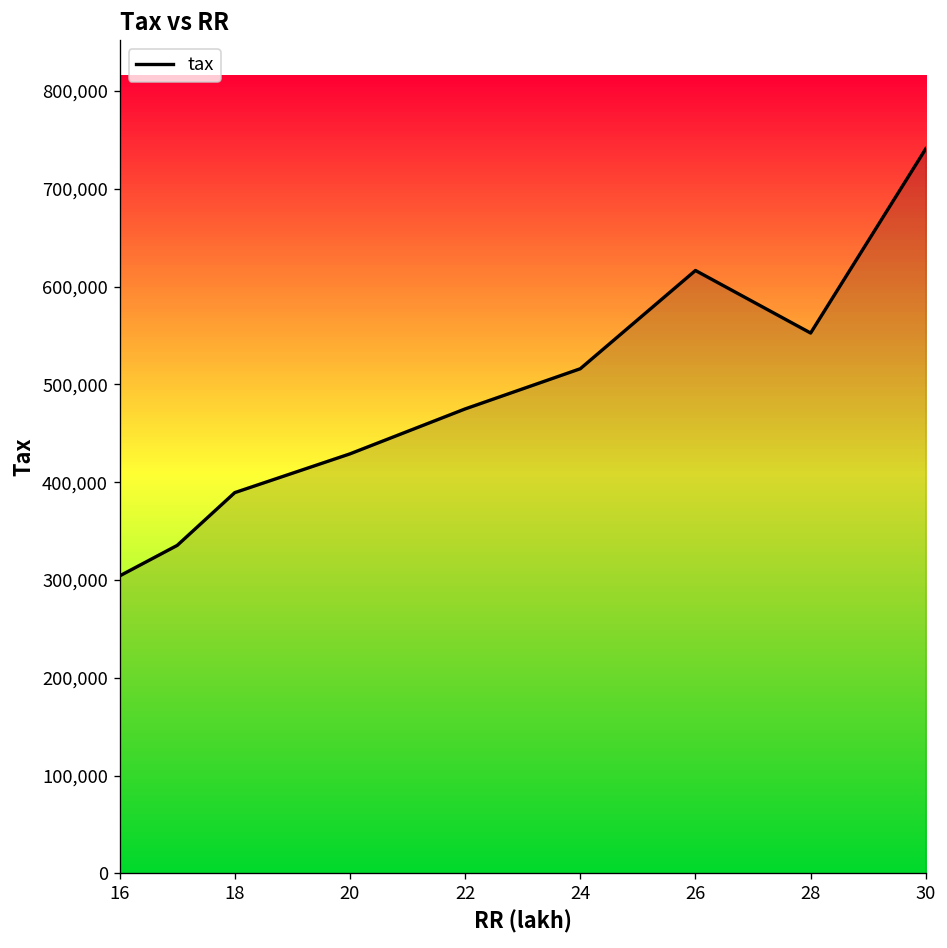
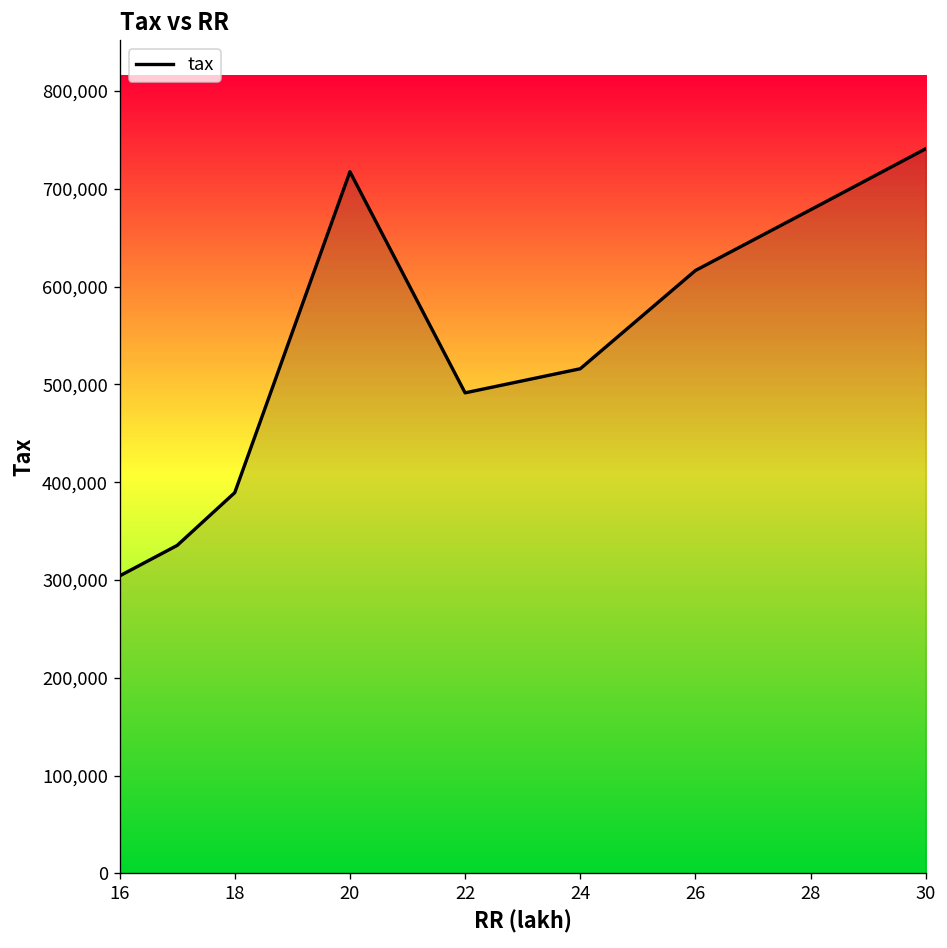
  {
    "16": "300,000",
    "18": "390,000",
-   "20": "430,000",
-   "22": "470,000",
+   "20": "720,000",
+   "22": "490,000",
    "24": "520,000",
    "26": "620,000",
-   "28": "550,000",
+   "28": "680,000",
    "30": "740,000"
  }
